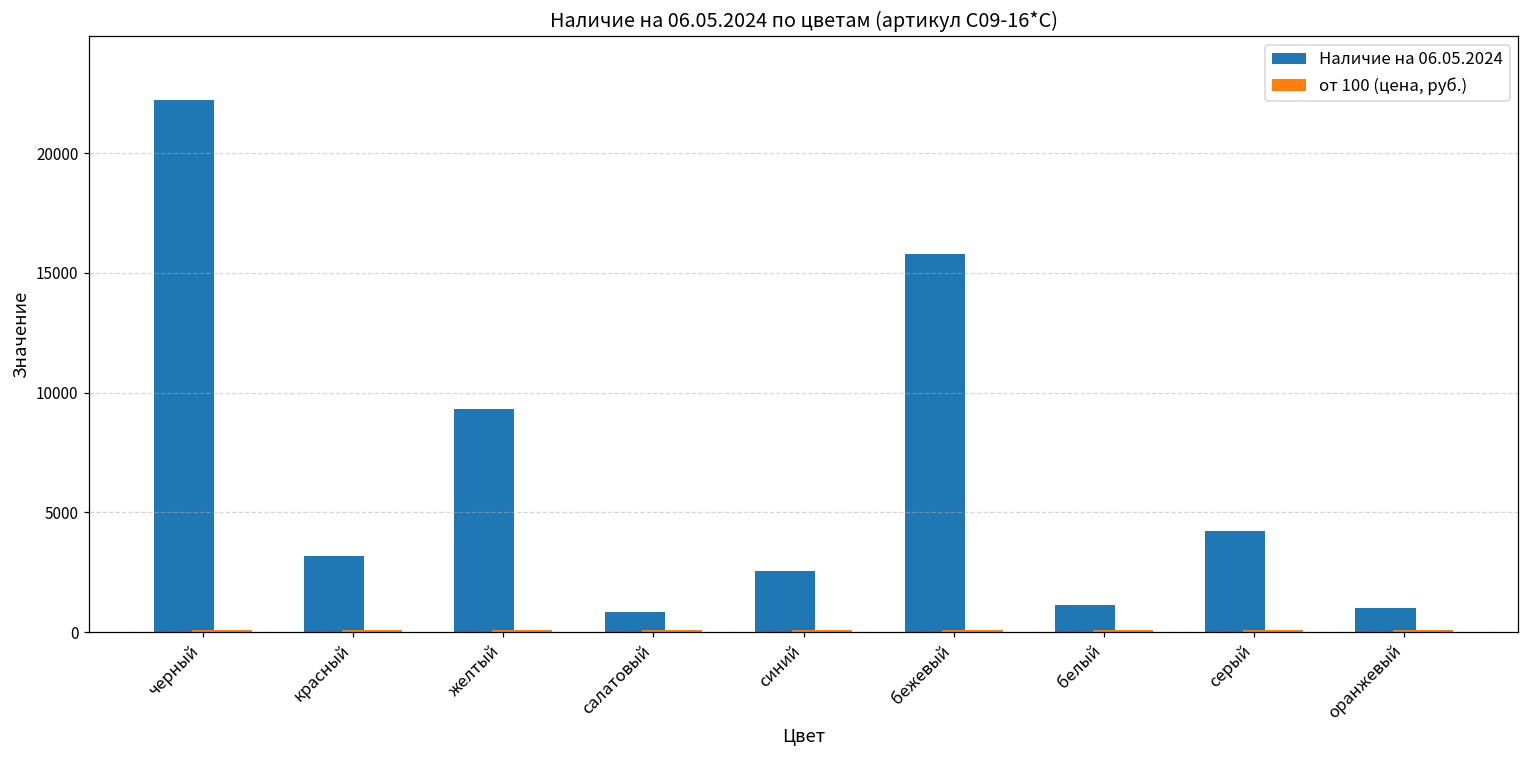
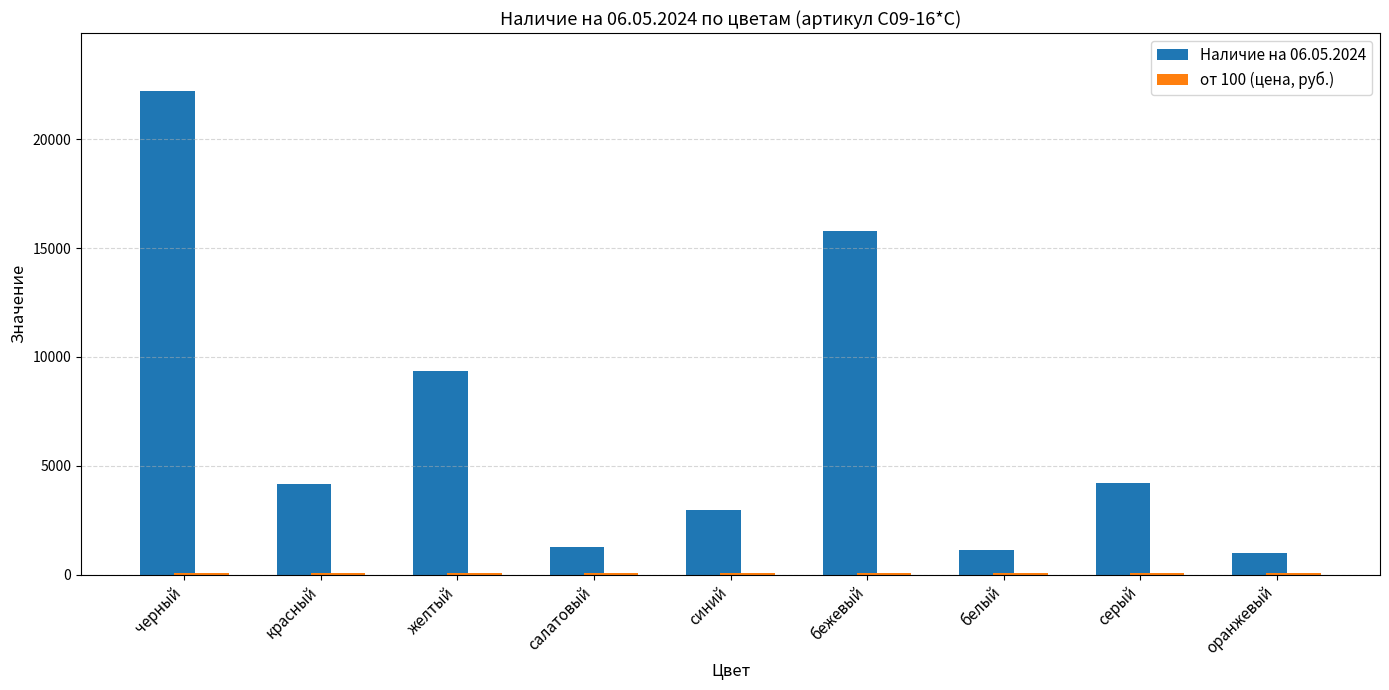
  {
    "Наличие на 06.05.2024": {
      "черный": 22200,
-     "красный": 3200,
+     "красный": 4100,
      "желтый": 9300,
-     "салатовый": 900,
-     "синий": 2500,
+     "салатовый": 1300,
+     "синий": 2900,
      "бежевый": 15800,
      "белый": 1200,
      "серый": 4200,
      "оранжевый": 1000
    }
  }
